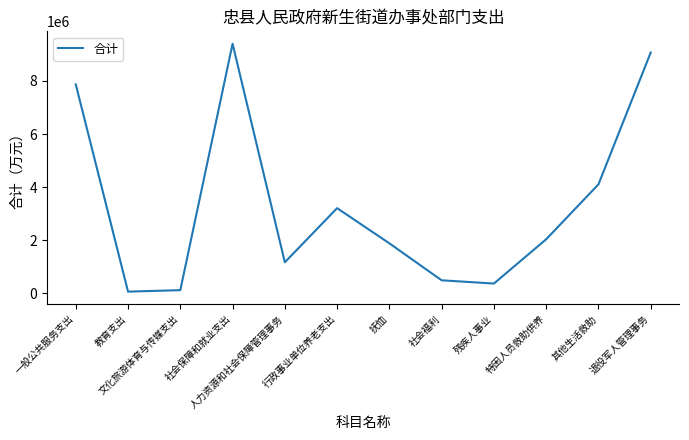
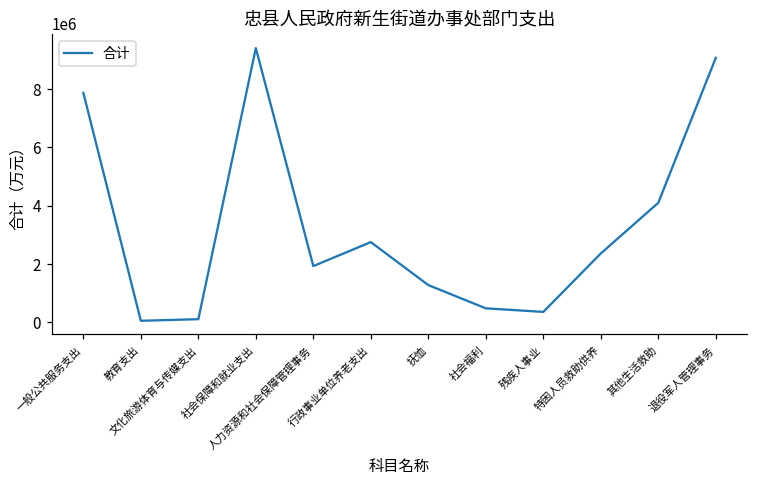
  {
    "一般公共服务支出": 7900000,
    "教育支出": 100000,
    "文化旅游体育与传媒支出": 100000,
    "社会保障和就业支出": 9400000,
-   "人力资源和社会保障管理事务": 1200000,
-   "行政事业单位养老支出": 3200000,
-   "抚恤": 1900000,
+   "人力资源和社会保障管理事务": 1900000,
+   "行政事业单位养老支出": 2800000,
+   "抚恤": 1300000,
    "社会福利": 500000,
    "残疾人事业": 400000,
-   "特困人员救助供养": 2000000,
+   "特困人员救助供养": 2400000,
    "其他生活救助": 4100000,
    "退役军人管理事务": 9100000
  }
